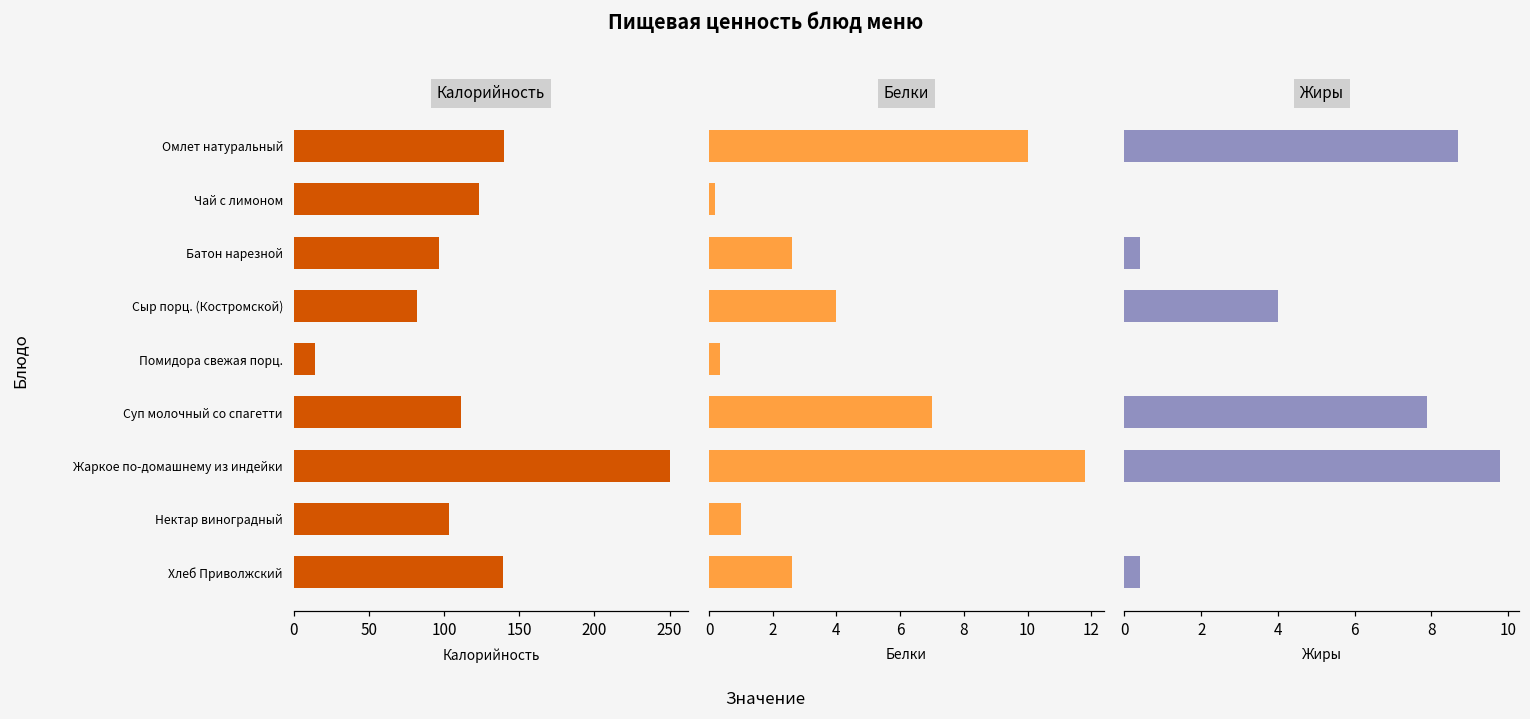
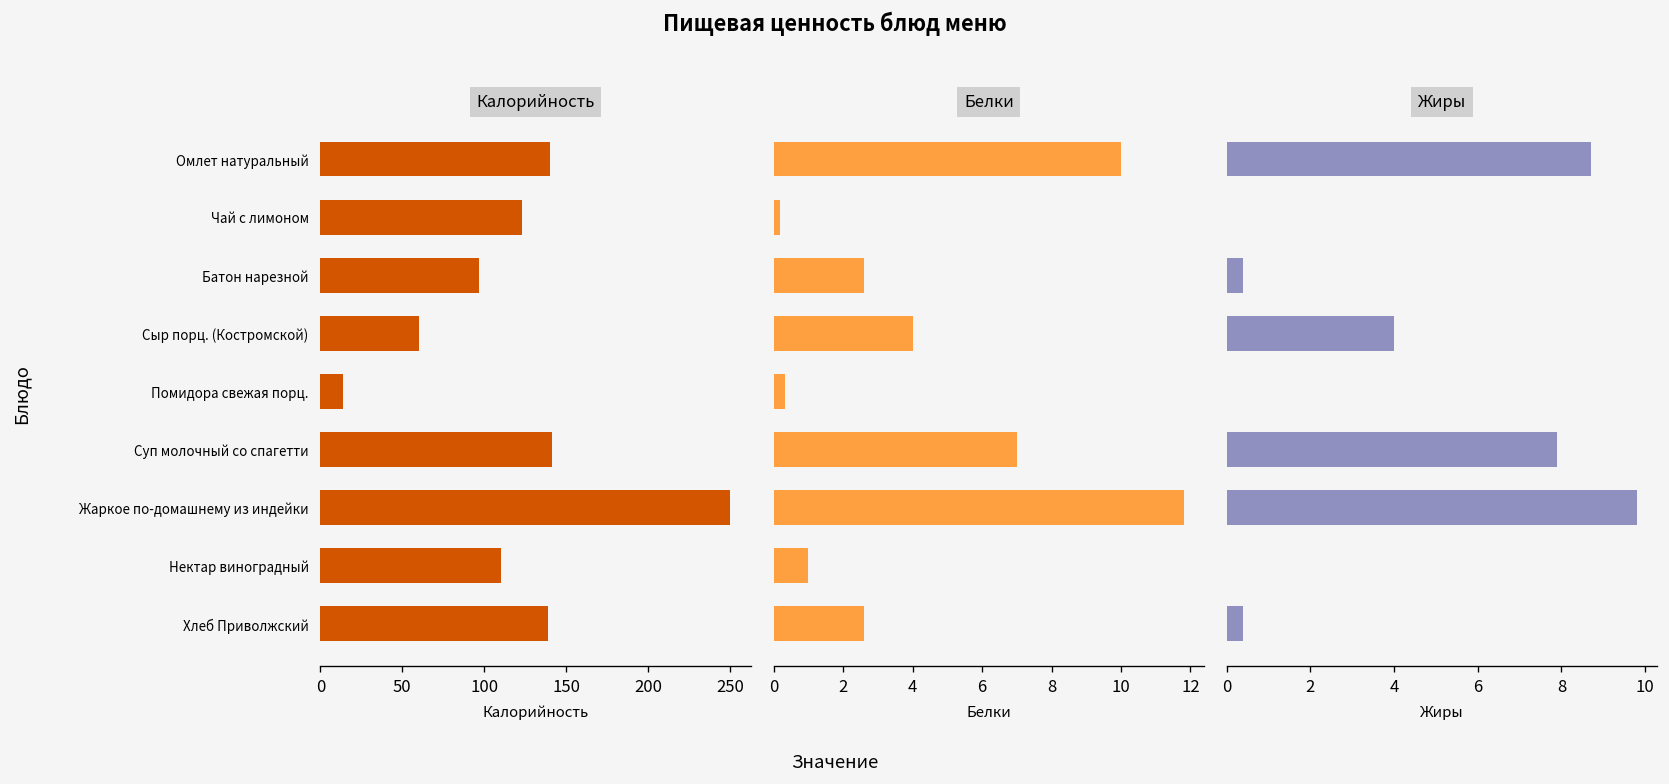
  {
    "Калорийность": {
      "Омлет натуральный": 140,
      "Чай с лимоном": 123,
      "Батон нарезной": 97,
-     "Сыр порц. (Костромской)": 82,
+     "Сыр порц. (Костромской)": 60,
      "Помидора свежая порц.": 14,
-     "Суп молочный со спагетти": 111,
+     "Суп молочный со спагетти": 141,
      "Жаркое по-домашнему из индейки": 250,
-     "Нектар виноградный": 103,
+     "Нектар виноградный": 110,
      "Хлеб Приволжский": 139
    }
  }
